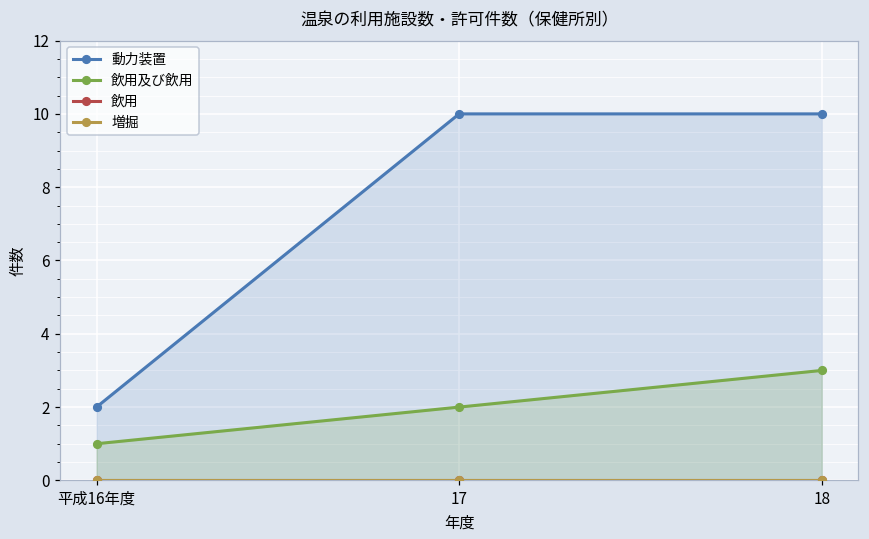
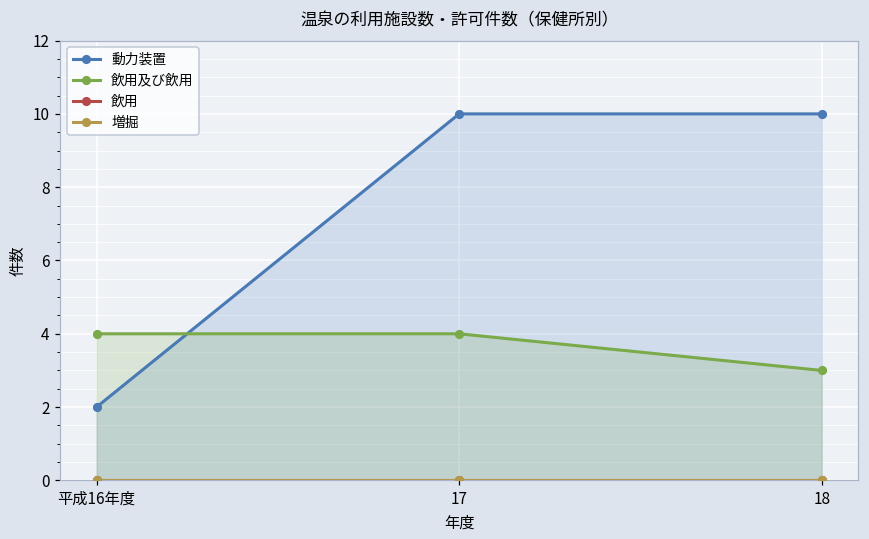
  {
    "動力装置": {
      "平成16年度": 2,
      "17": 10,
      "18": 10
    },
    "飲用及び飲用": {
-     "平成16年度": 1,
-     "17": 2,
+     "平成16年度": 4,
+     "17": 4,
      "18": 3
    },
    "増掘": {
      "平成16年度": 0,
      "17": 0,
      "18": 0
    }
  }
